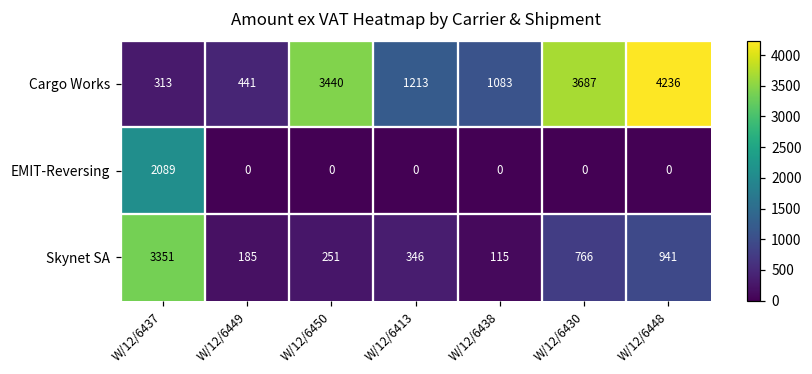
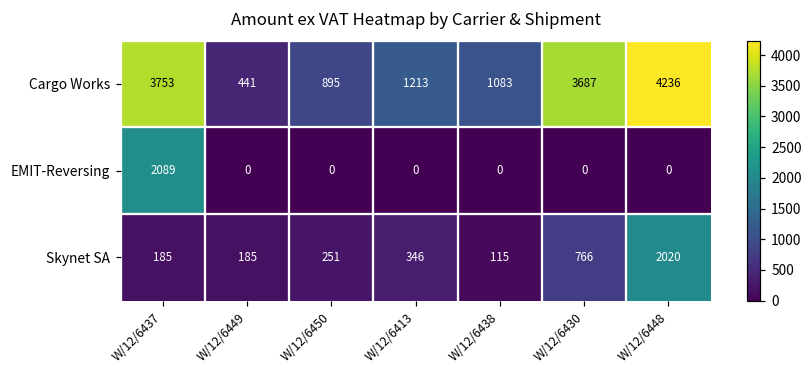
  {
    "Cargo Works": {
-     "W/12/6437": 313,
+     "W/12/6437": 3753,
      "W/12/6449": 441,
-     "W/12/6450": 3440,
+     "W/12/6450": 895,
      "W/12/6413": 1213,
      "W/12/6438": 1083,
      "W/12/6430": 3687,
      "W/12/6448": 4236
    },
    "EMIT-Reversing": {
      "W/12/6437": 2089,
      "W/12/6449": 0,
      "W/12/6450": 0,
      "W/12/6413": 0,
      "W/12/6438": 0,
      "W/12/6430": 0,
      "W/12/6448": 0
    },
    "Skynet SA": {
-     "W/12/6437": 3351,
+     "W/12/6437": 185,
      "W/12/6449": 185,
      "W/12/6450": 251,
      "W/12/6413": 346,
      "W/12/6438": 115,
      "W/12/6430": 766,
-     "W/12/6448": 941
+     "W/12/6448": 2020
    }
  }
